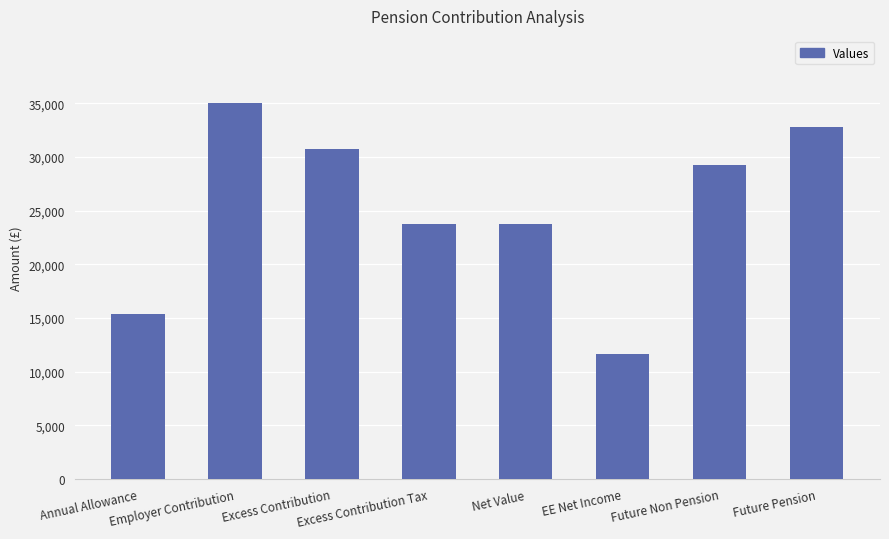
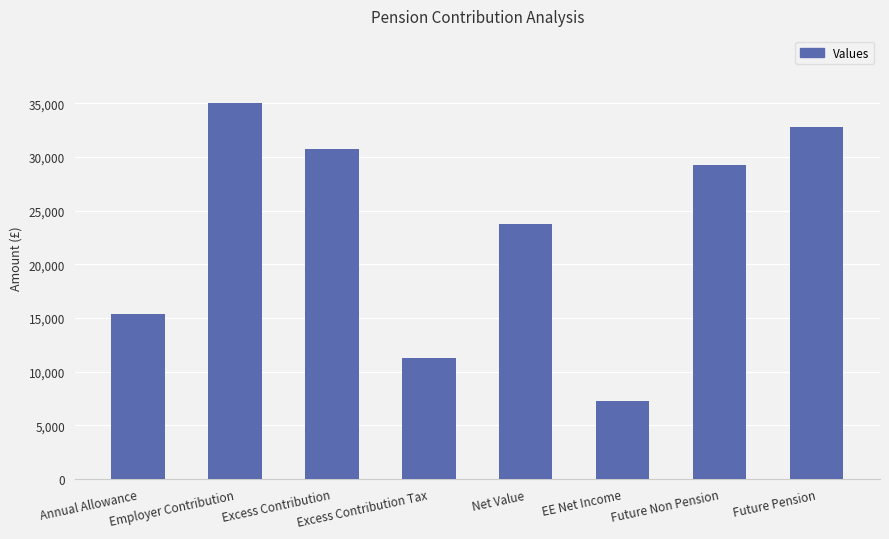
  {
    "Annual Allowance": "15,400",
    "Employer Contribution": "35,000",
    "Excess Contribution": "30,700",
-   "Excess Contribution Tax": "23,800",
+   "Excess Contribution Tax": "11,300",
    "Net Value": "23,800",
-   "EE Net Income": "11,600",
+   "EE Net Income": "7,200",
    "Future Non Pension": "29,300",
    "Future Pension": "32,800"
  }
